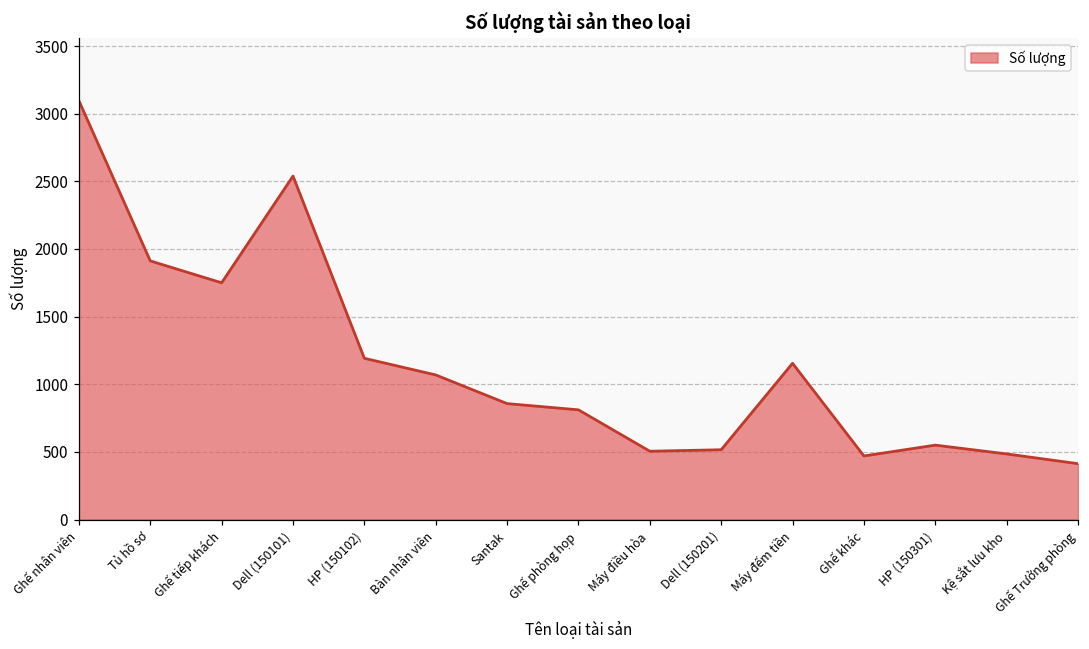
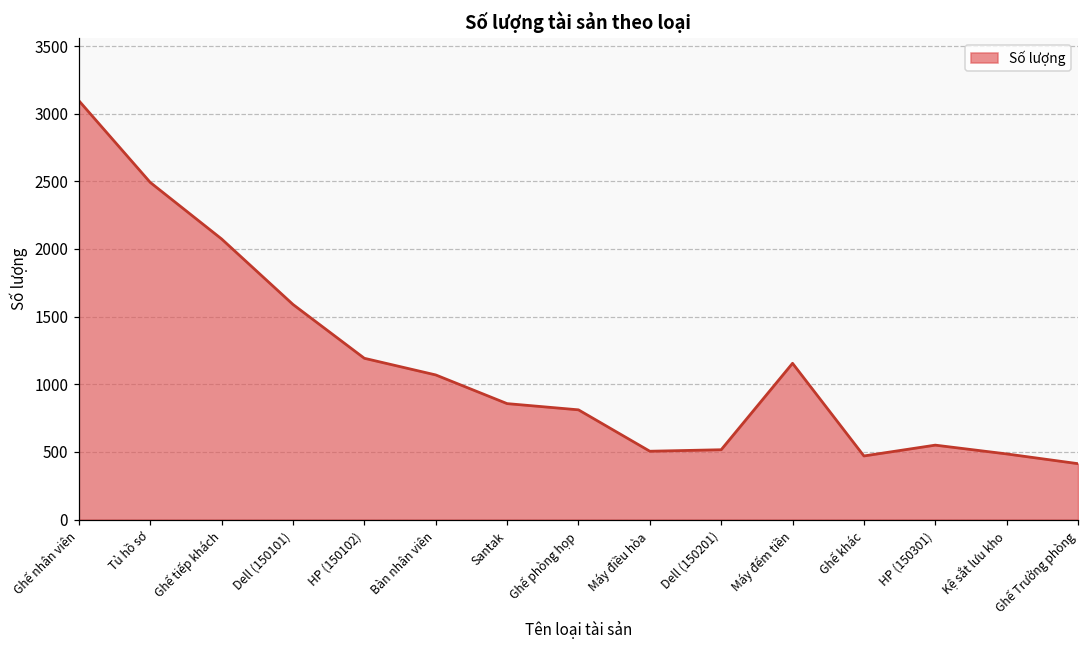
  {
    "Ghế nhân viên": 3100,
-   "Tủ hồ sơ": 1910,
-   "Ghế tiếp khách": 1750,
-   "Dell (150101)": 2540,
+   "Tủ hồ sơ": 2490,
+   "Ghế tiếp khách": 2070,
+   "Dell (150101)": 1590,
    "HP (150102)": 1190,
    "Bàn nhân viên": 1070,
    "Santak": 860,
    "Ghế phòng họp": 810,
    "Máy điều hòa": 510,
    "Dell (150201)": 520,
    "Máy đếm tiền": 1160,
    "Ghế khác": 470,
    "HP (150301)": 550,
    "Kệ sắt lưu kho": 490,
    "Ghế Trưởng phòng": 410
  }
